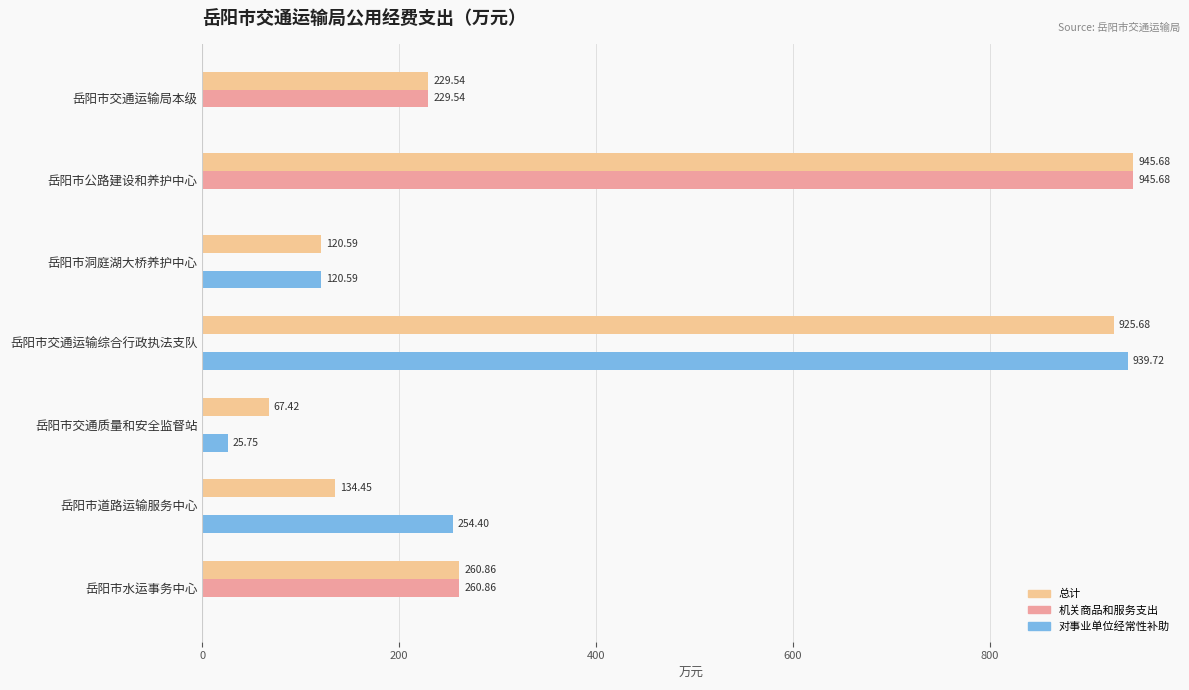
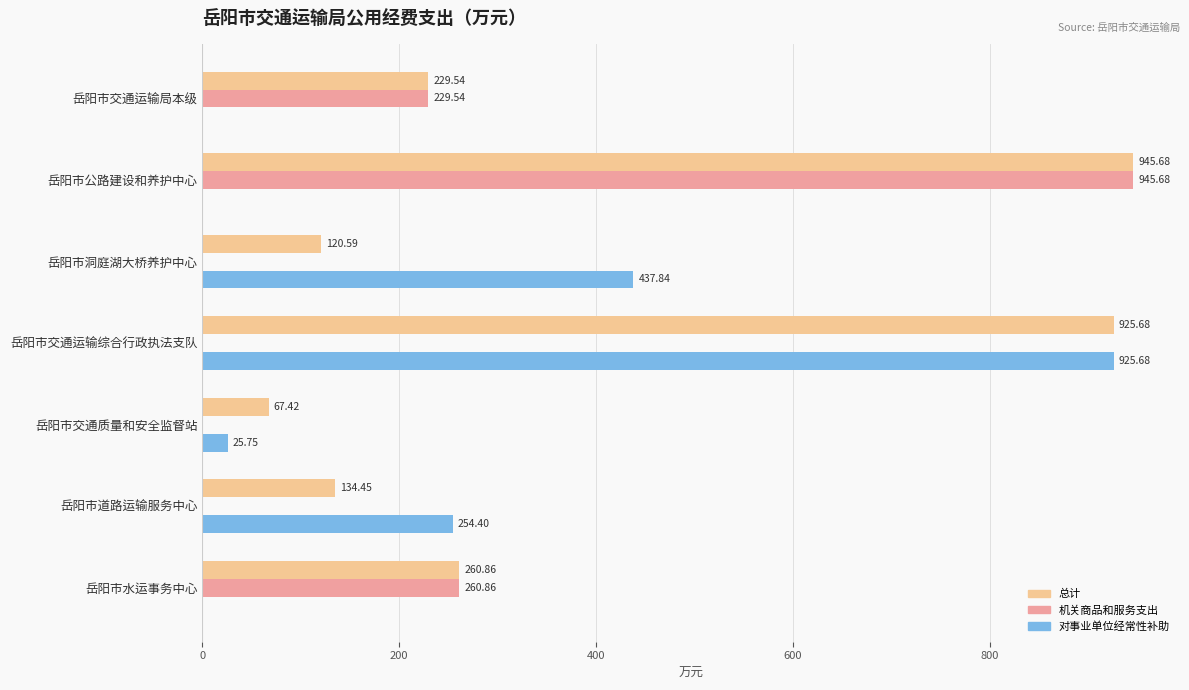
  {
    "对事业单位经常性补助": {
-     "岳阳市洞庭湖大桥养护中心": 120.59,
-     "岳阳市交通运输综合行政执法支队": 939.72,
+     "岳阳市洞庭湖大桥养护中心": 437.84,
+     "岳阳市交通运输综合行政执法支队": 925.68,
      "岳阳市交通质量和安全监督站": 25.75,
      "岳阳市道路运输服务中心": 254.40
    }
  }
